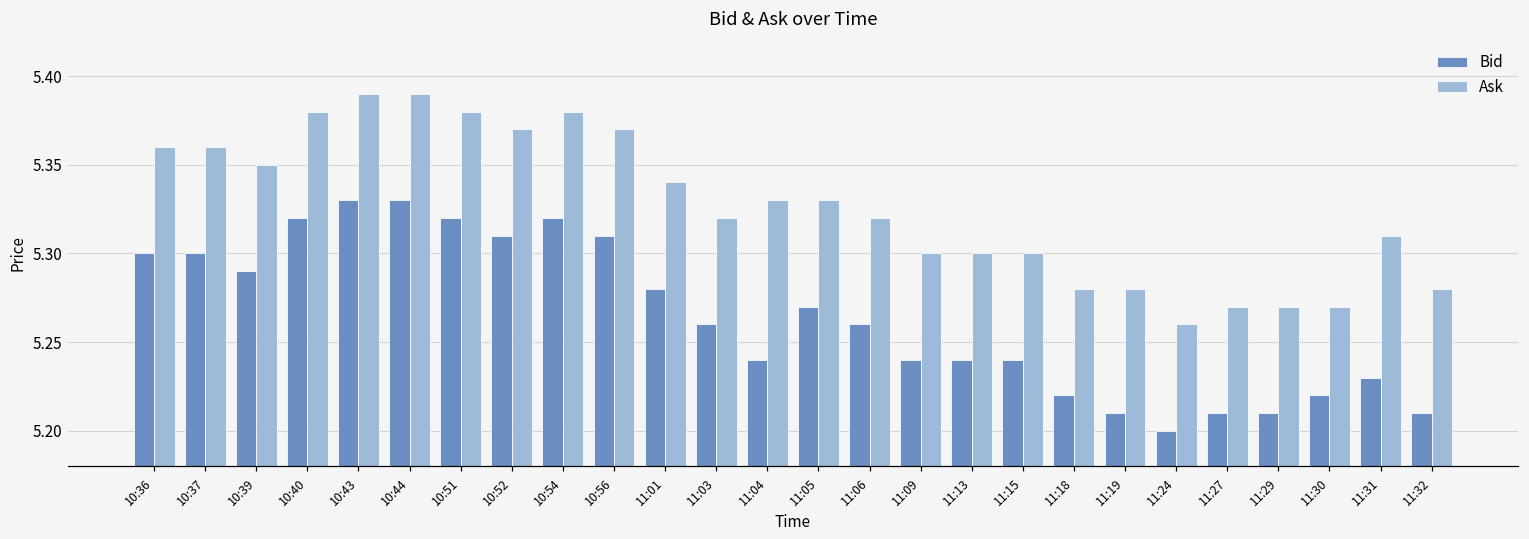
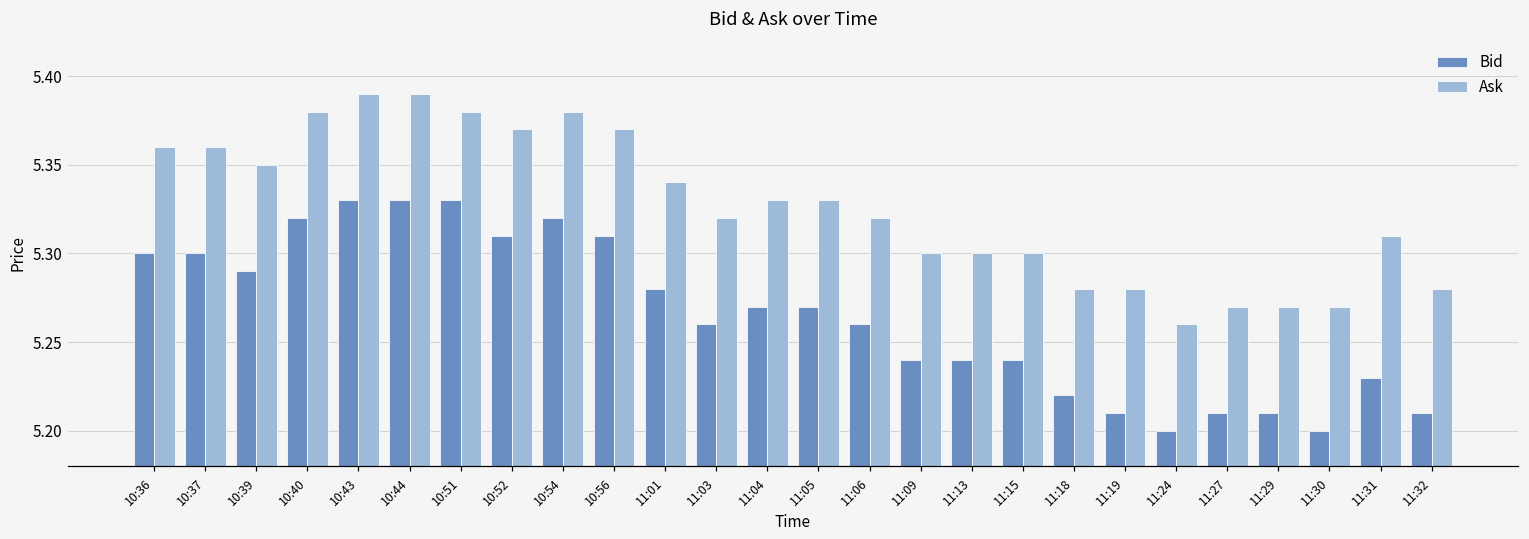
  {
    "Bid": {
      "10:36": 5.30,
      "10:37": 5.30,
      "10:39": 5.29,
      "10:40": 5.32,
      "10:43": 5.33,
      "10:44": 5.33,
-     "10:51": 5.32,
+     "10:51": 5.33,
      "10:52": 5.31,
      "10:54": 5.32,
      "10:56": 5.31,
      "11:01": 5.28,
      "11:03": 5.26,
-     "11:04": 5.24,
+     "11:04": 5.27,
      "11:05": 5.27,
      "11:06": 5.26,
      "11:09": 5.24,
      "11:13": 5.24,
      "11:15": 5.24,
      "11:18": 5.22,
      "11:19": 5.21,
      "11:24": 5.20,
      "11:27": 5.21,
      "11:29": 5.21,
-     "11:30": 5.22,
+     "11:30": 5.20,
      "11:31": 5.23,
      "11:32": 5.21
    },
    "Ask": {
      "10:36": 5.36,
      "10:37": 5.36,
      "10:39": 5.35,
      "10:40": 5.38,
      "10:43": 5.39,
      "10:44": 5.39,
      "10:51": 5.38,
      "10:52": 5.37,
      "10:54": 5.38,
      "10:56": 5.37,
      "11:01": 5.34,
      "11:03": 5.32,
      "11:04": 5.33,
      "11:05": 5.33,
      "11:06": 5.32,
      "11:09": 5.30,
      "11:13": 5.30,
      "11:15": 5.30,
      "11:18": 5.28,
      "11:19": 5.28,
      "11:24": 5.26,
      "11:27": 5.27,
      "11:29": 5.27,
      "11:30": 5.27,
      "11:31": 5.31,
      "11:32": 5.28
    }
  }
